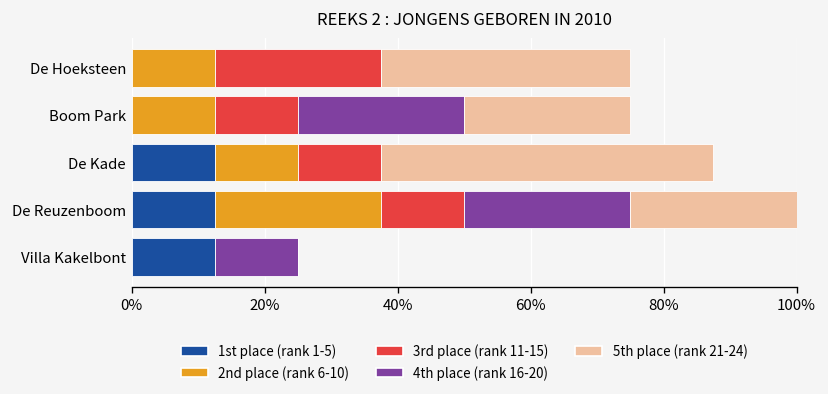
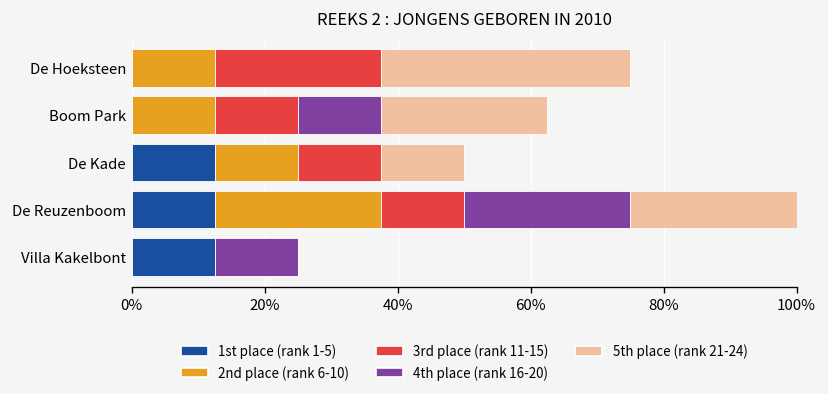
  {
    "1st place (rank 1-5)": {
      "De Hoeksteen": "0%",
      "Boom Park": "0%",
      "De Kade": "13%",
      "De Reuzenboom": "13%",
      "Villa Kakelbont": "13%"
    },
    "4th place (rank 16-20)": {
      "De Hoeksteen": "0%",
-     "Boom Park": "25%",
+     "Boom Park": "13%",
      "De Kade": "0%",
      "De Reuzenboom": "25%",
      "Villa Kakelbont": "13%"
    },
    "5th place (rank 21-24)": {
      "De Hoeksteen": "38%",
      "Boom Park": "25%",
-     "De Kade": "50%",
+     "De Kade": "13%",
      "De Reuzenboom": "25%",
      "Villa Kakelbont": "0%"
    }
  }
